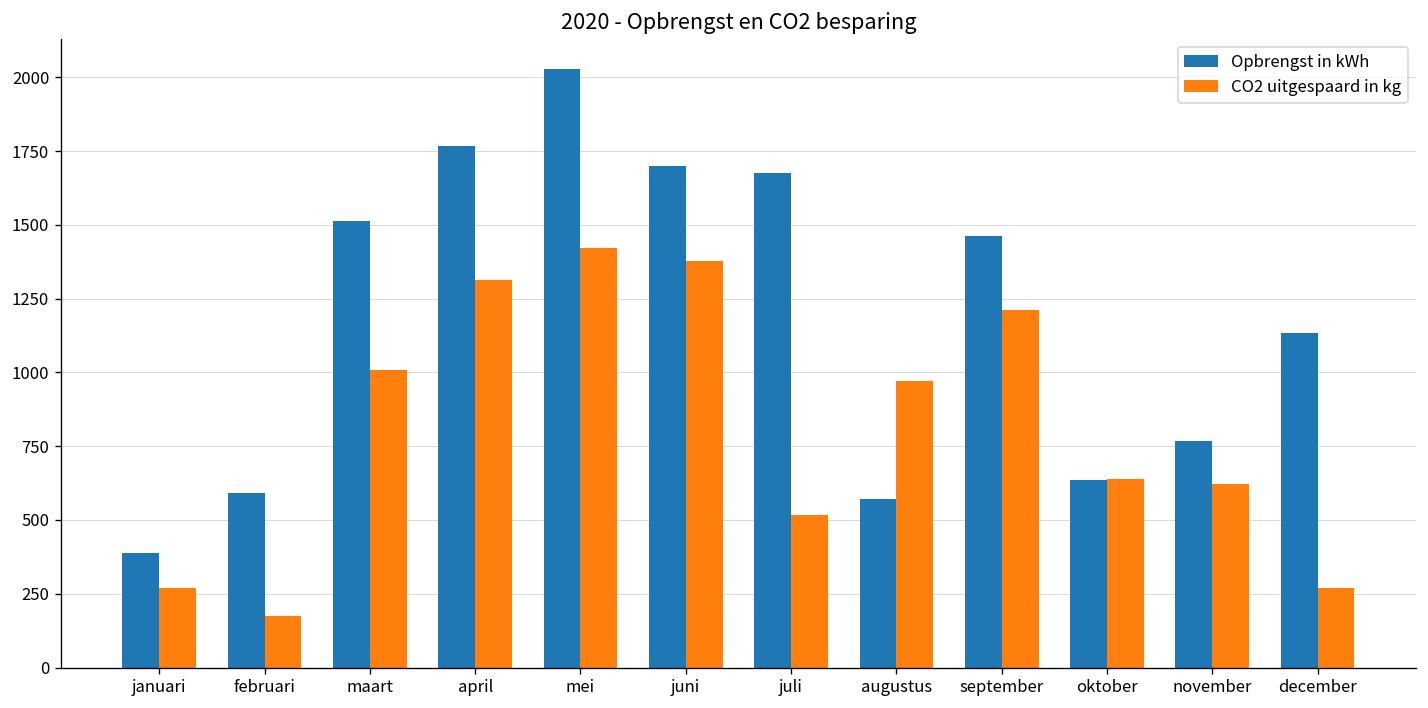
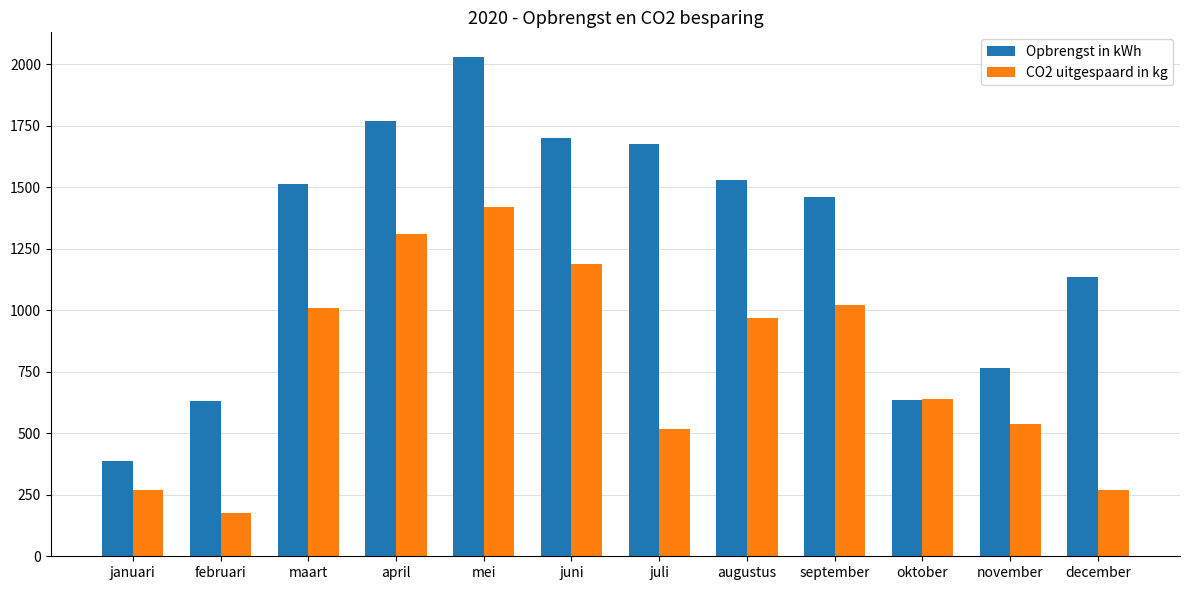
  {
    "Opbrengst in kWh": {
      "januari": 390,
-     "februari": 590,
+     "februari": 630,
      "maart": 1510,
      "april": 1770,
      "mei": 2030,
      "juni": 1700,
      "juli": 1680,
-     "augustus": 570,
+     "augustus": 1530,
      "september": 1460,
      "oktober": 640,
      "november": 770,
      "december": 1130
    },
    "CO2 uitgespaard in kg": {
      "januari": 270,
      "februari": 170,
      "maart": 1010,
      "april": 1310,
      "mei": 1420,
-     "juni": 1380,
+     "juni": 1190,
      "juli": 520,
      "augustus": 970,
-     "september": 1210,
+     "september": 1020,
      "oktober": 640,
-     "november": 620,
+     "november": 540,
      "december": 270
    }
  }
